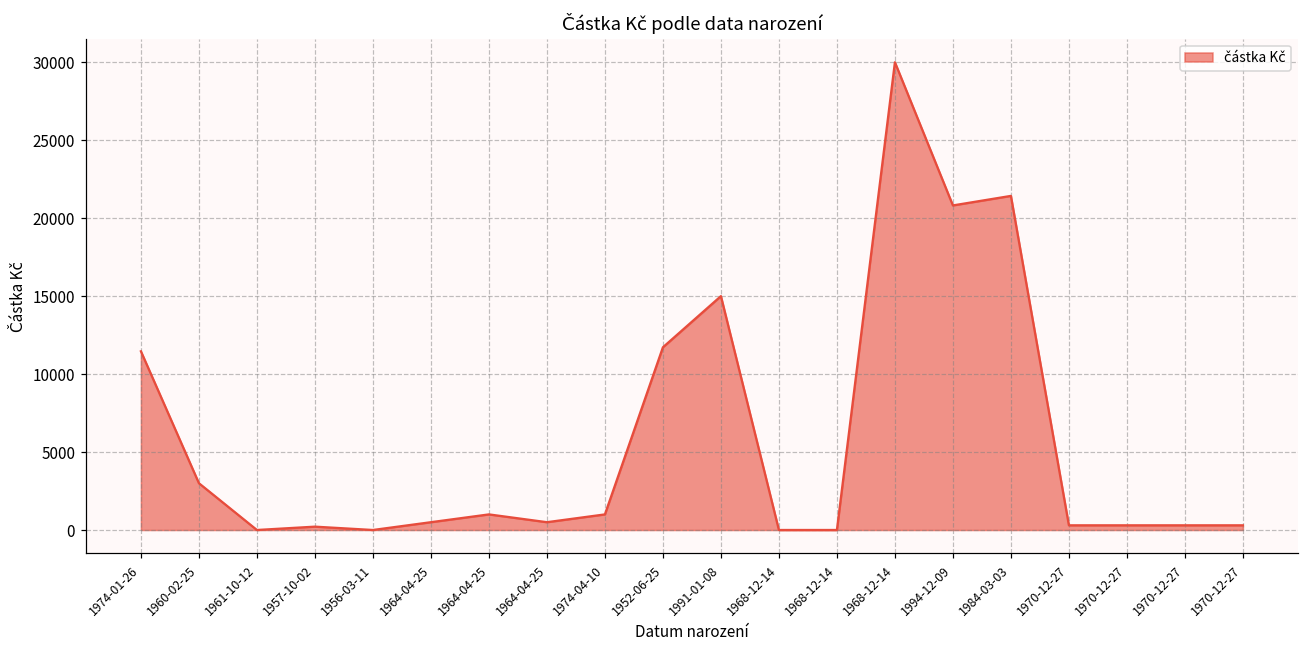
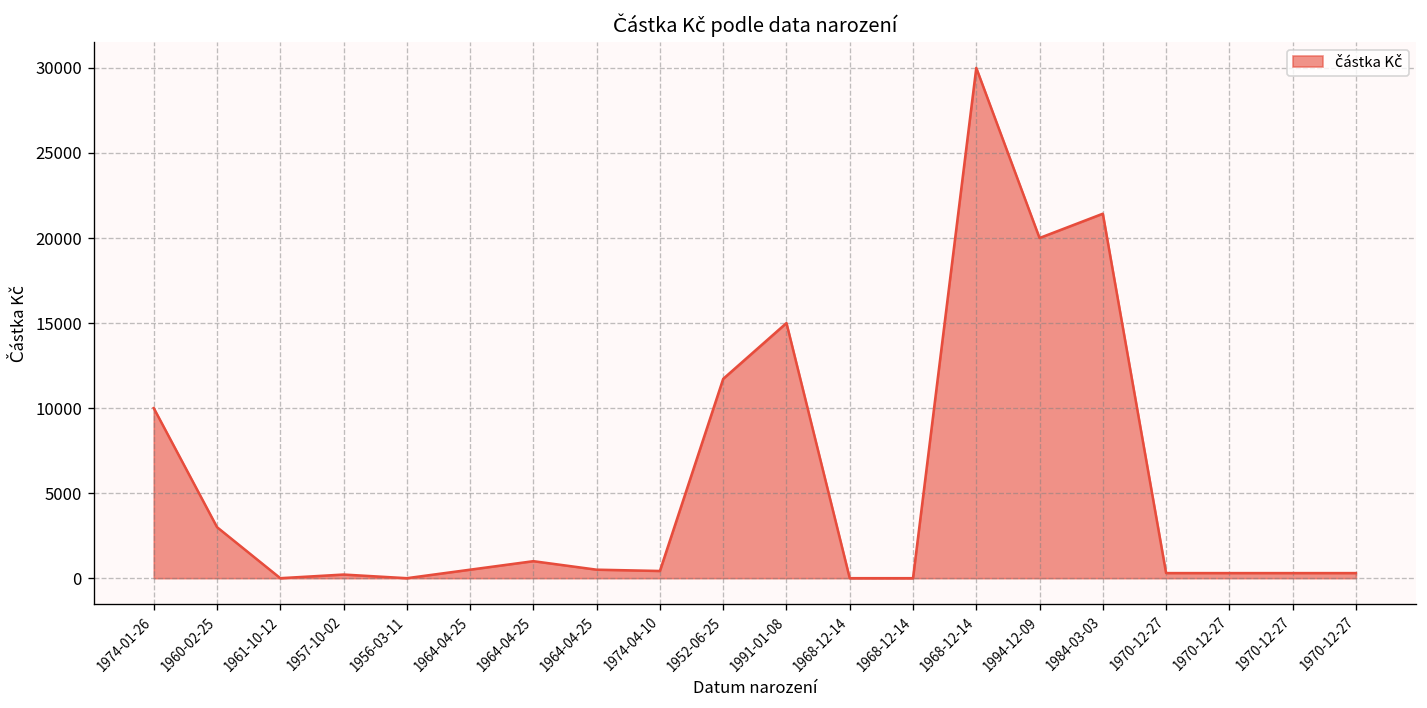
  {
-   "1974-01-26": 11500,
+   "1974-01-26": 10000,
    "1960-02-25": 3000,
    "1961-10-12": 0,
    "1957-10-02": 200,
    "1956-03-11": 0,
-   "1974-04-10": 1000,
+   "1974-04-10": 400,
    "1952-06-25": 11700,
    "1991-01-08": 15000,
-   "1994-12-09": 20800,
+   "1994-12-09": 20000,
    "1984-03-03": 21400
  }
